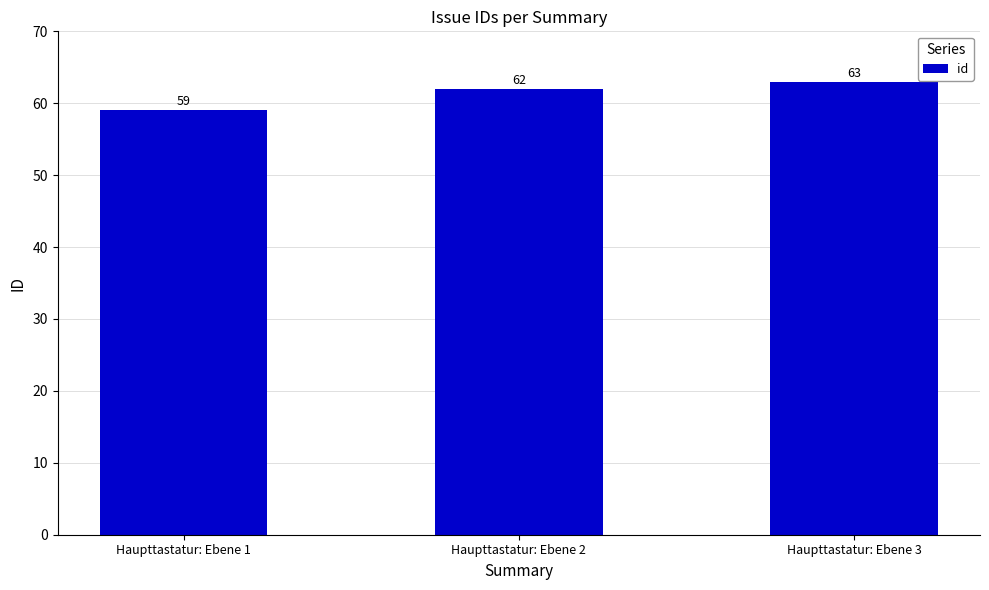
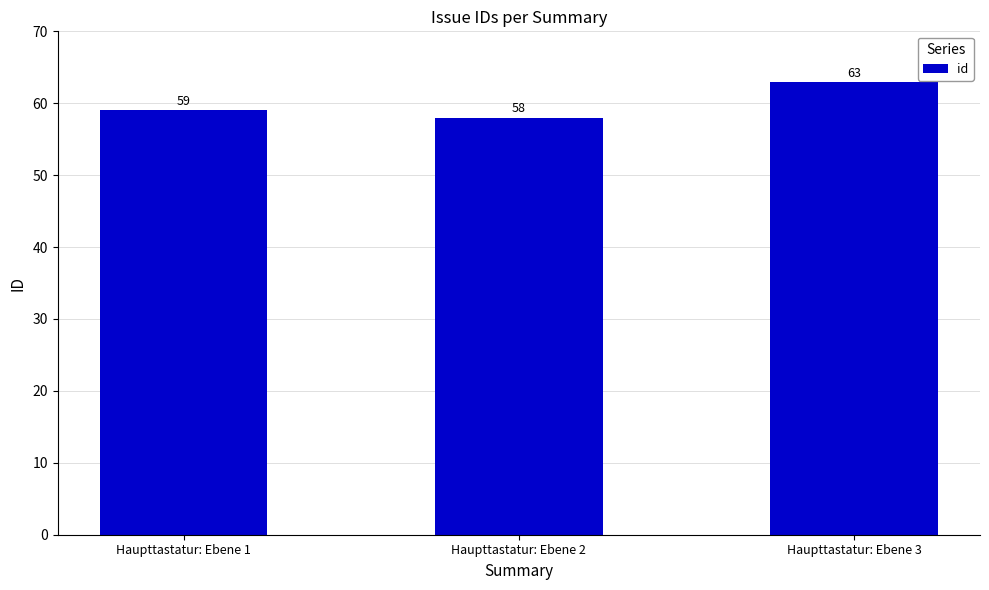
  {
    "Haupttastatur: Ebene 1": 59,
-   "Haupttastatur: Ebene 2": 62,
+   "Haupttastatur: Ebene 2": 58,
    "Haupttastatur: Ebene 3": 63
  }
